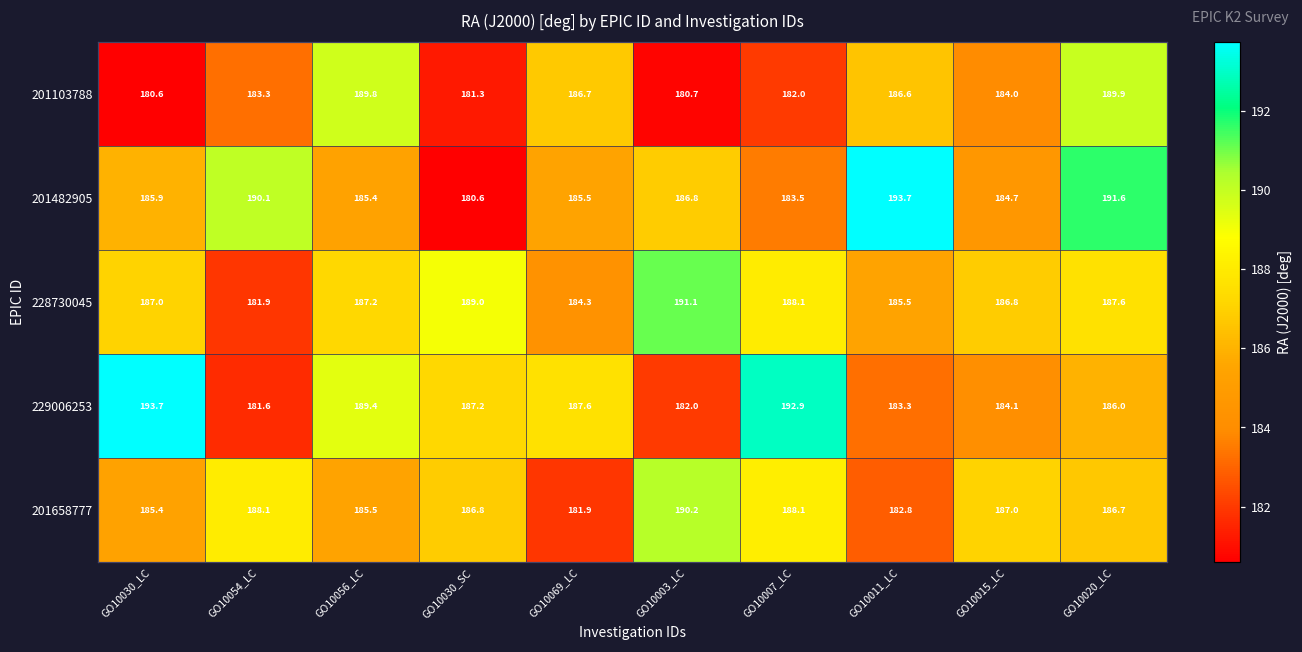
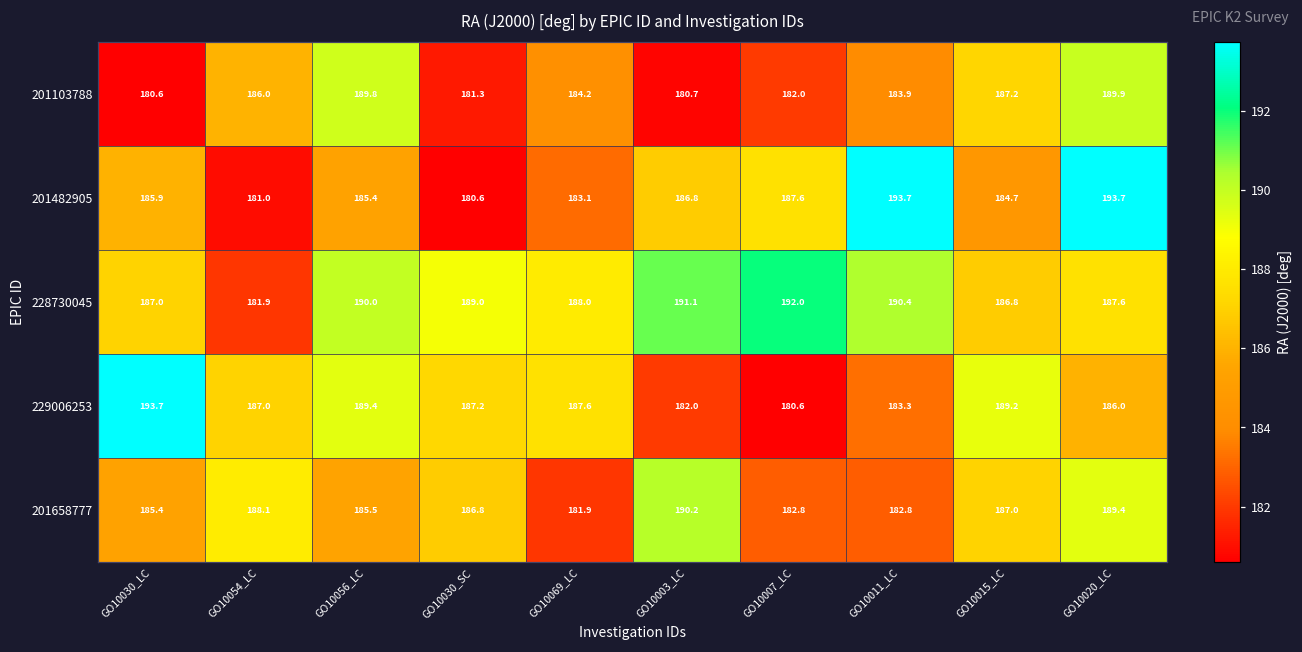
  {
    "201103788": {
      "GO10030_LC": 180.6,
-     "GO10054_LC": 183.3,
+     "GO10054_LC": 186.0,
      "GO10056_LC": 189.8,
      "GO10030_SC": 181.3,
-     "GO10069_LC": 186.7,
+     "GO10069_LC": 184.2,
      "GO10003_LC": 180.7,
      "GO10007_LC": 182.0,
-     "GO10011_LC": 186.6,
-     "GO10015_LC": 184.0,
+     "GO10011_LC": 183.9,
+     "GO10015_LC": 187.2,
      "GO10020_LC": 189.9
    },
    "201482905": {
      "GO10030_LC": 185.9,
-     "GO10054_LC": 190.1,
+     "GO10054_LC": 181.0,
      "GO10056_LC": 185.4,
      "GO10030_SC": 180.6,
-     "GO10069_LC": 185.5,
+     "GO10069_LC": 183.1,
      "GO10003_LC": 186.8,
-     "GO10007_LC": 183.5,
+     "GO10007_LC": 187.6,
      "GO10011_LC": 193.7,
      "GO10015_LC": 184.7,
-     "GO10020_LC": 191.6
+     "GO10020_LC": 193.7
    },
    "228730045": {
      "GO10030_LC": 187.0,
      "GO10054_LC": 181.9,
-     "GO10056_LC": 187.2,
+     "GO10056_LC": 190.0,
      "GO10030_SC": 189.0,
-     "GO10069_LC": 184.3,
+     "GO10069_LC": 188.0,
      "GO10003_LC": 191.1,
-     "GO10007_LC": 188.1,
-     "GO10011_LC": 185.5,
+     "GO10007_LC": 192.0,
+     "GO10011_LC": 190.4,
      "GO10015_LC": 186.8,
      "GO10020_LC": 187.6
    },
    "229006253": {
      "GO10030_LC": 193.7,
-     "GO10054_LC": 181.6,
+     "GO10054_LC": 187.0,
      "GO10056_LC": 189.4,
      "GO10030_SC": 187.2,
      "GO10069_LC": 187.6,
      "GO10003_LC": 182.0,
-     "GO10007_LC": 192.9,
+     "GO10007_LC": 180.6,
      "GO10011_LC": 183.3,
-     "GO10015_LC": 184.1,
+     "GO10015_LC": 189.2,
      "GO10020_LC": 186.0
    },
    "201658777": {
      "GO10030_LC": 185.4,
      "GO10054_LC": 188.1,
      "GO10056_LC": 185.5,
      "GO10030_SC": 186.8,
      "GO10069_LC": 181.9,
      "GO10003_LC": 190.2,
-     "GO10007_LC": 188.1,
+     "GO10007_LC": 182.8,
      "GO10011_LC": 182.8,
      "GO10015_LC": 187.0,
-     "GO10020_LC": 186.7
+     "GO10020_LC": 189.4
    }
  }
